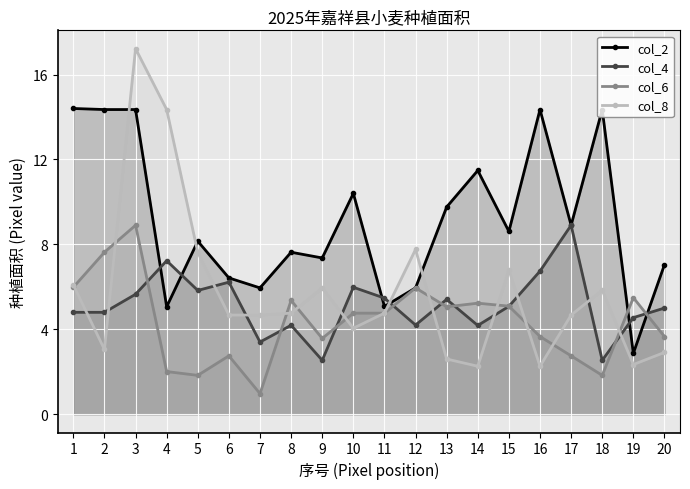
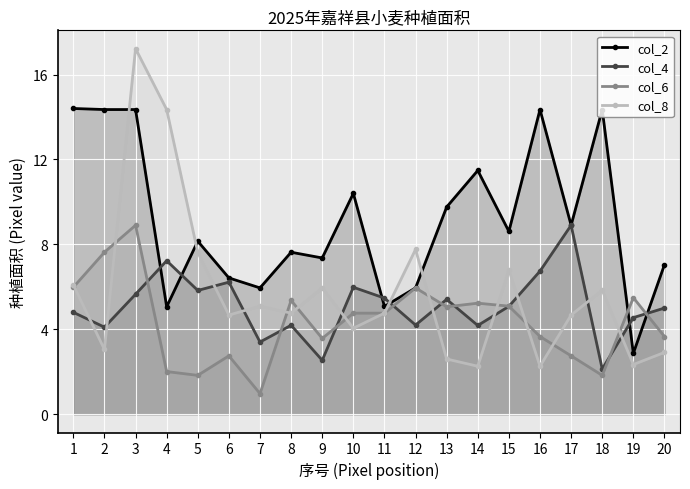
  {
    "col_2": {
      "1": 14.4,
      "2": 14.4,
      "3": 14.4,
      "4": 5.1,
      "5": 8.2,
      "6": 6.4,
      "7": 6.0,
      "8": 7.6,
      "9": 7.4,
      "10": 10.4,
      "11": 5.1,
      "13": 9.8,
      "14": 11.5,
      "15": 8.6,
      "16": 14.4,
      "19": 2.9,
      "20": 7.0
    },
    "col_4": {
      "1": 4.8,
-     "2": 4.8,
+     "2": 4.1,
      "3": 5.7,
      "4": 7.2,
      "5": 5.8,
      "6": 6.2,
      "7": 3.4,
      "8": 4.2,
      "9": 2.5,
      "10": 6.0,
      "11": 5.5,
      "12": 4.2,
      "13": 5.4,
      "14": 4.2,
      "16": 6.7,
-     "18": 2.5,
+     "18": 2.1,
      "19": 4.6,
      "20": 5.0
    },
    "col_6": {
      "2": 7.6,
      "3": 8.9,
      "4": 2.0,
      "5": 1.8,
      "6": 2.8,
      "7": 1.0,
      "8": 5.4,
      "9": 3.6,
      "10": 4.8,
      "13": 5.1,
      "14": 5.2,
      "16": 3.7,
      "17": 2.8,
      "18": 1.8,
      "19": 5.5,
      "20": 3.7
    },
    "col_8": {
      "2": 3.1,
      "3": 17.2,
      "4": 14.4,
      "5": 7.6,
      "6": 4.7,
-     "7": 4.7,
+     "7": 5.1,
      "8": 4.8,
      "9": 6.0,
      "10": 4.1,
      "12": 7.8,
      "13": 2.6,
      "14": 2.3,
      "15": 6.8,
      "16": 2.3,
      "17": 4.7,
      "18": 5.8,
      "19": 2.3,
      "20": 2.9
    }
  }
